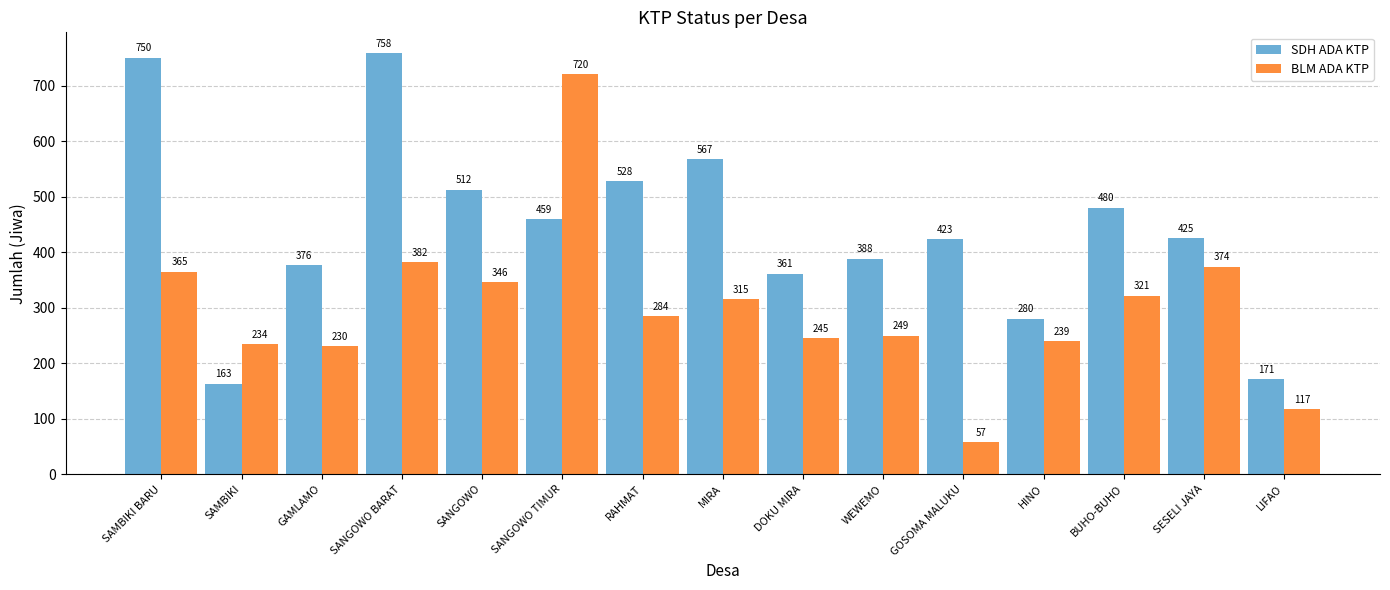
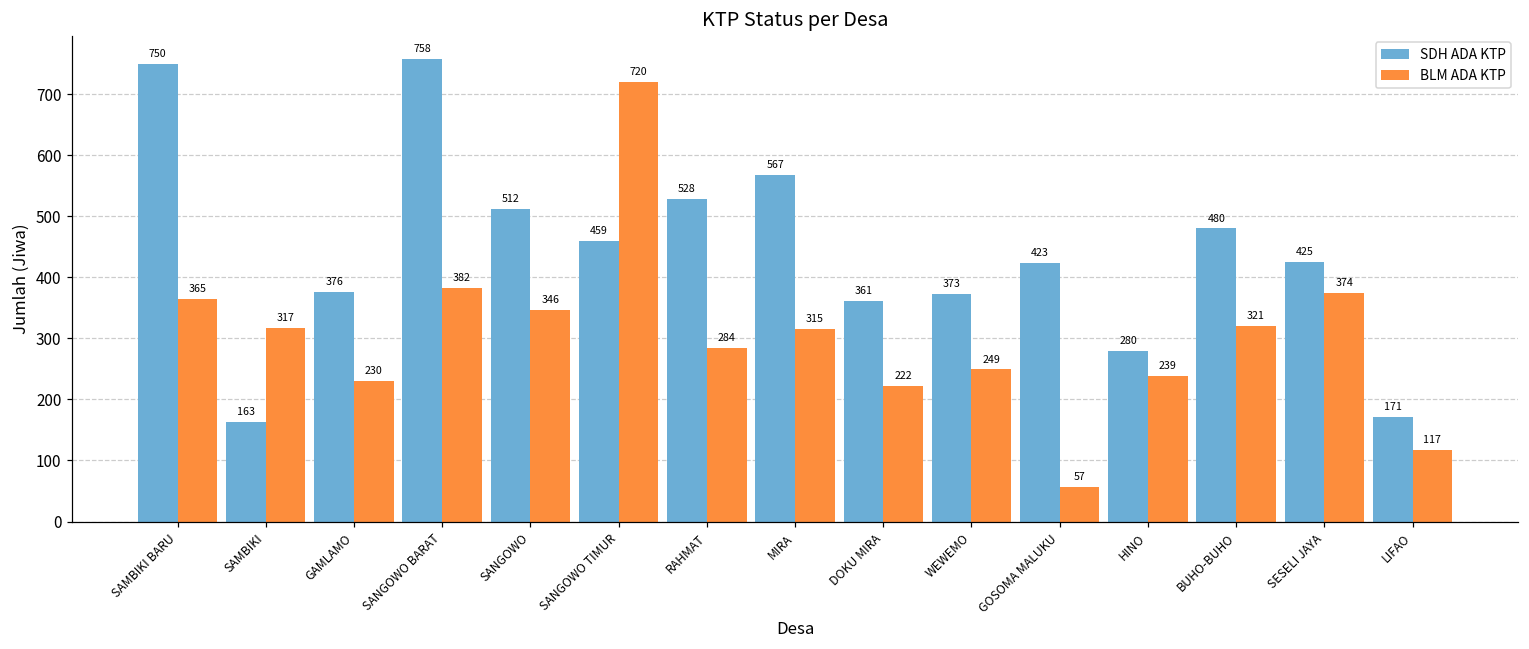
  {
    "SDH ADA KTP": {
      "SAMBIKI BARU": 750,
      "SAMBIKI": 163,
      "GAMLAMO": 376,
      "SANGOWO BARAT": 758,
      "SANGOWO": 512,
      "SANGOWO TIMUR": 459,
      "RAHMAT": 528,
      "MIRA": 567,
      "DOKU MIRA": 361,
-     "WEWEMO": 388,
+     "WEWEMO": 373,
      "GOSOMA MALUKU": 423,
      "HINO": 280,
      "BUHO-BUHO": 480,
      "SESELI JAYA": 425,
      "LIFAO": 171
    },
    "BLM ADA KTP": {
      "SAMBIKI BARU": 365,
-     "SAMBIKI": 234,
+     "SAMBIKI": 317,
      "GAMLAMO": 230,
      "SANGOWO BARAT": 382,
      "SANGOWO": 346,
      "SANGOWO TIMUR": 720,
      "RAHMAT": 284,
      "MIRA": 315,
-     "DOKU MIRA": 245,
+     "DOKU MIRA": 222,
      "WEWEMO": 249,
      "GOSOMA MALUKU": 57,
      "HINO": 239,
      "BUHO-BUHO": 321,
      "SESELI JAYA": 374,
      "LIFAO": 117
    }
  }
